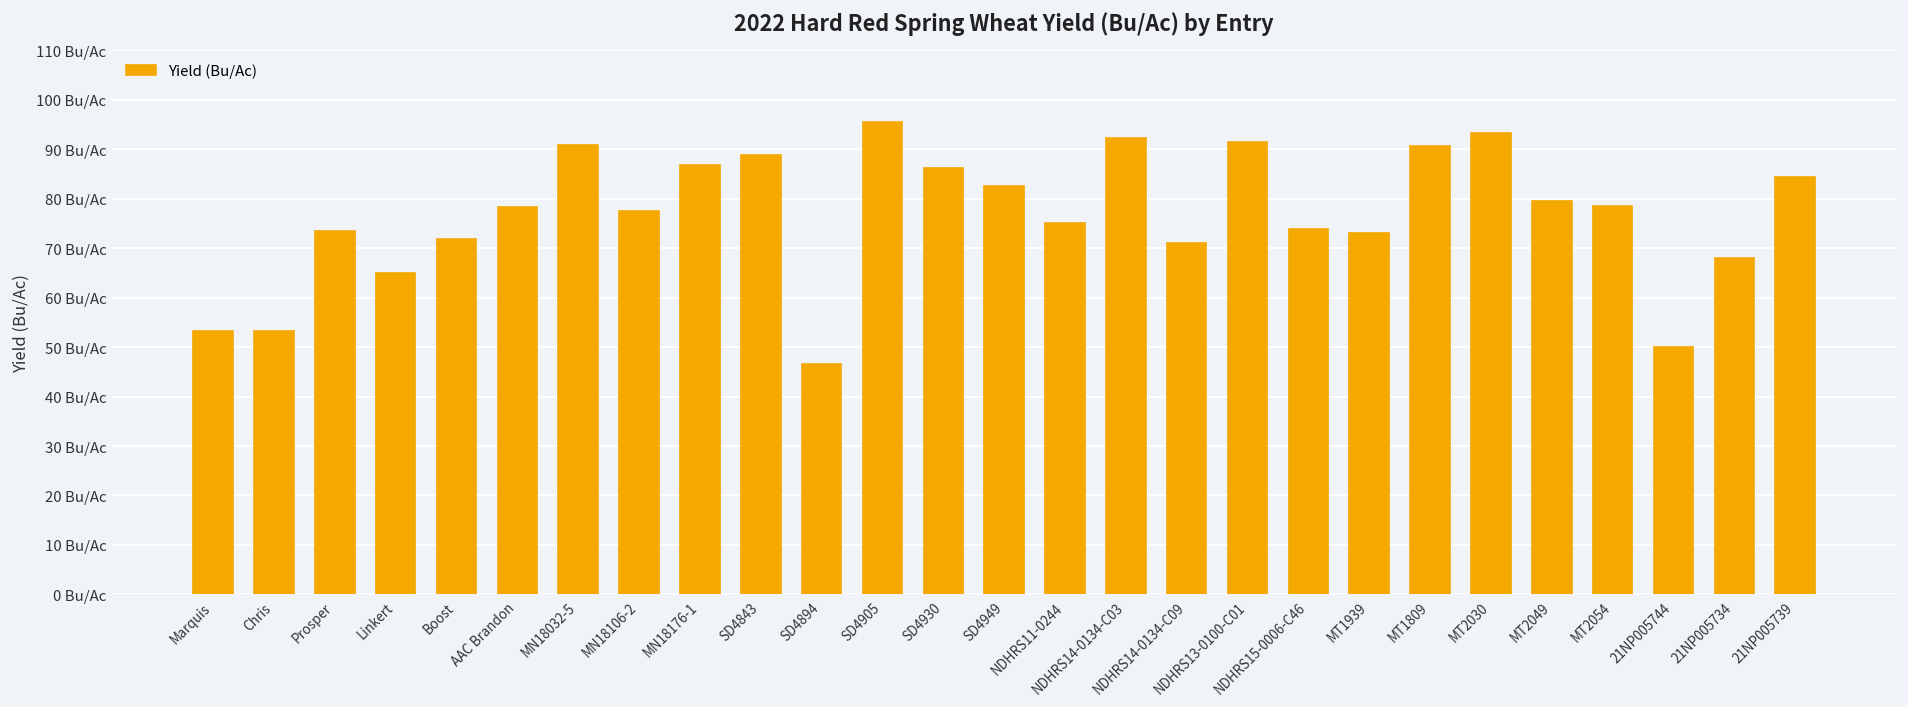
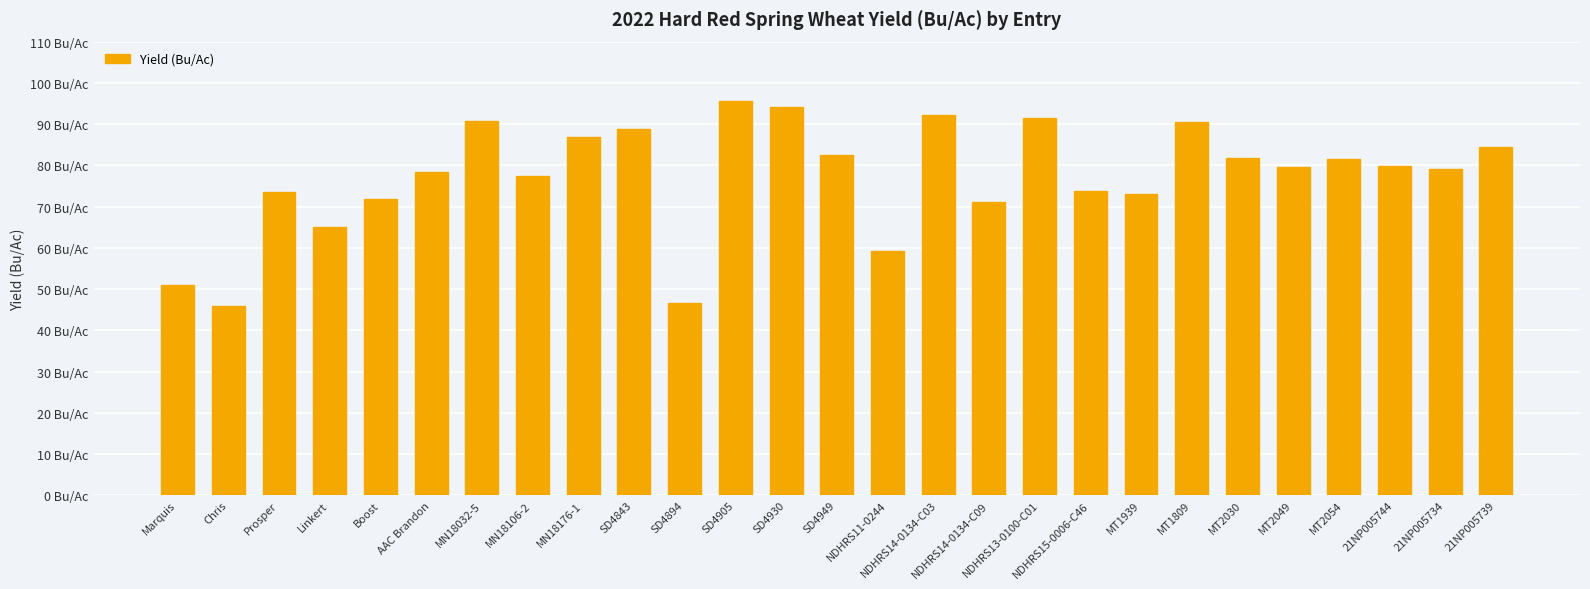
  {
-   "Marquis": "53 Bu/Ac",
-   "Chris": "53 Bu/Ac",
+   "Marquis": "51 Bu/Ac",
+   "Chris": "46 Bu/Ac",
    "Prosper": "74 Bu/Ac",
    "Linkert": "65 Bu/Ac",
    "Boost": "72 Bu/Ac",
    "AAC Brandon": "78 Bu/Ac",
    "MN18032-5": "91 Bu/Ac",
    "MN18106-2": "78 Bu/Ac",
    "MN18176-1": "87 Bu/Ac",
    "SD4843": "89 Bu/Ac",
    "SD4894": "47 Bu/Ac",
    "SD4905": "95 Bu/Ac",
-   "SD4930": "86 Bu/Ac",
+   "SD4930": "94 Bu/Ac",
    "SD4949": "83 Bu/Ac",
-   "NDHRS11-0244": "75 Bu/Ac",
+   "NDHRS11-0244": "59 Bu/Ac",
    "NDHRS14-0134-C03": "92 Bu/Ac",
    "NDHRS14-0134-C09": "71 Bu/Ac",
    "NDHRS13-0100-C01": "91 Bu/Ac",
    "NDHRS15-0006-C46": "74 Bu/Ac",
    "MT1939": "73 Bu/Ac",
    "MT1809": "91 Bu/Ac",
-   "MT2030": "93 Bu/Ac",
+   "MT2030": "82 Bu/Ac",
    "MT2049": "79 Bu/Ac",
-   "MT2054": "79 Bu/Ac",
-   "21NP005744": "50 Bu/Ac",
-   "21NP005734": "68 Bu/Ac",
+   "MT2054": "82 Bu/Ac",
+   "21NP005744": "80 Bu/Ac",
+   "21NP005734": "79 Bu/Ac",
    "21NP005739": "84 Bu/Ac"
  }
